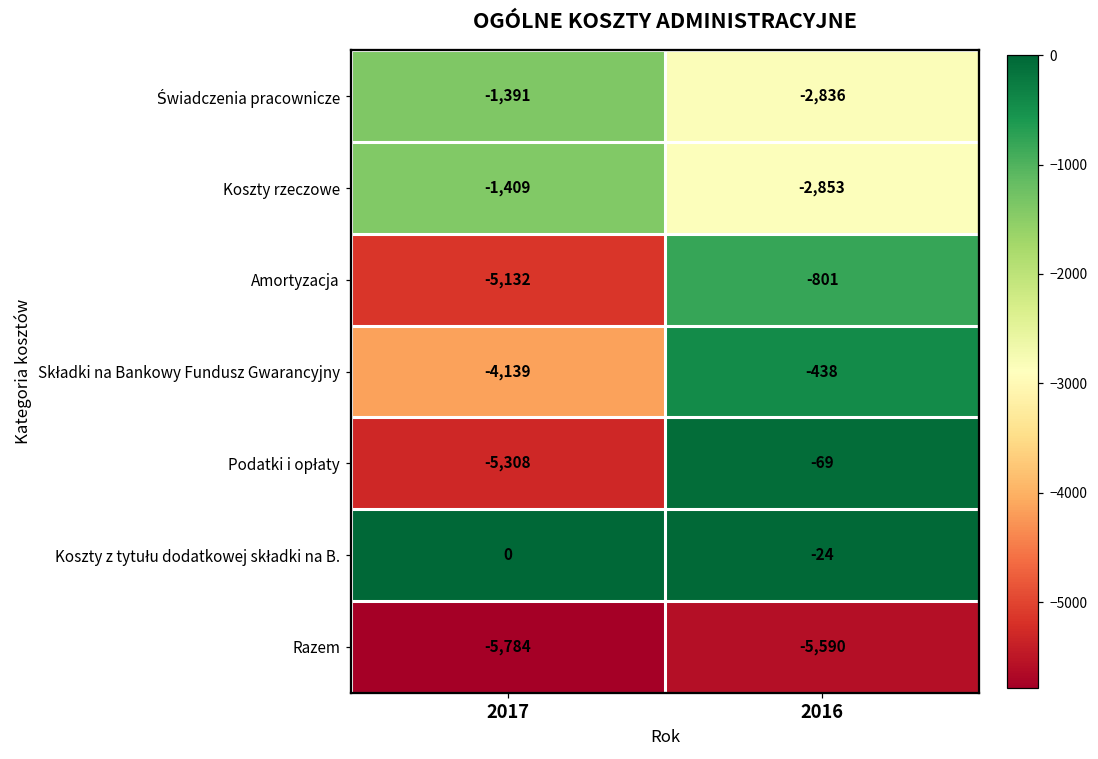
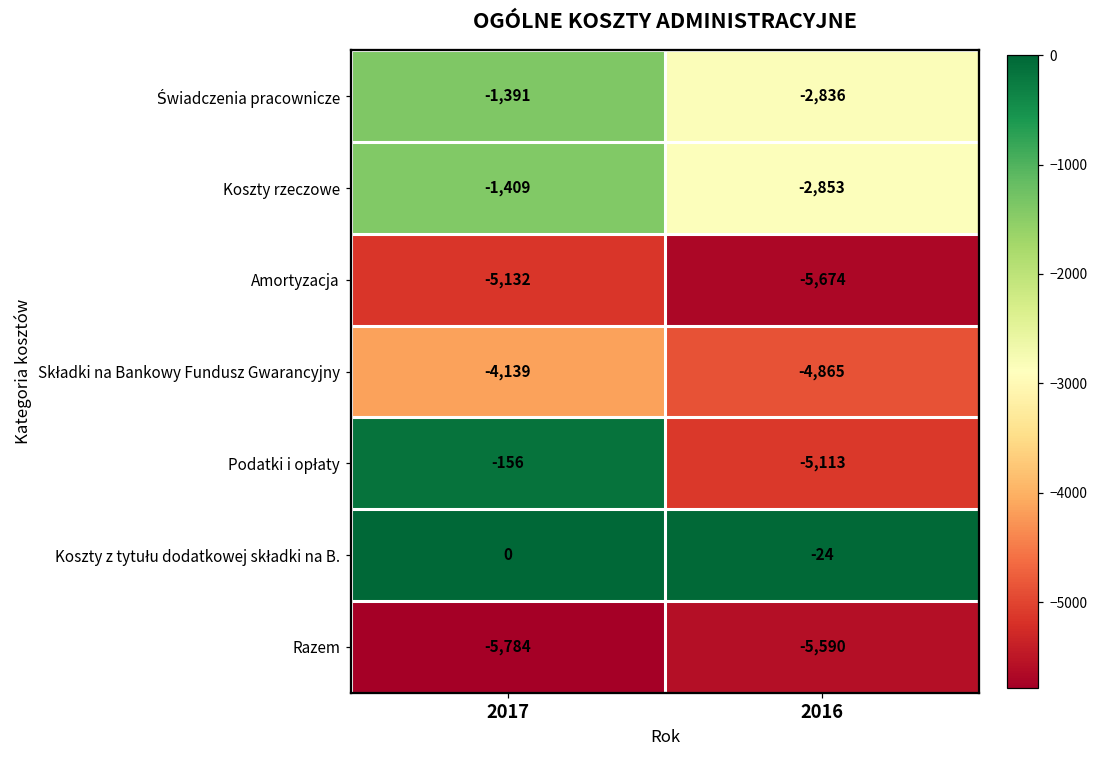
  {
    "Świadczenia pracownicze": {
      "2017": "-1,391",
      "2016": "-2,836"
    },
    "Koszty rzeczowe": {
      "2017": "-1,409",
      "2016": "-2,853"
    },
    "Amortyzacja": {
      "2017": "-5,132",
-     "2016": "-801"
+     "2016": "-5,674"
    },
    "Składki na Bankowy Fundusz Gwarancyjny": {
      "2017": "-4,139",
-     "2016": "-438"
+     "2016": "-4,865"
    },
    "Podatki i opłaty": {
-     "2017": "-5,308",
-     "2016": "-69"
+     "2017": "-156",
+     "2016": "-5,113"
    },
    "Koszty z tytułu dodatkowej składki na B.": {
      "2017": "0",
      "2016": "-24"
    },
    "Razem": {
      "2017": "-5,784",
      "2016": "-5,590"
    }
  }
